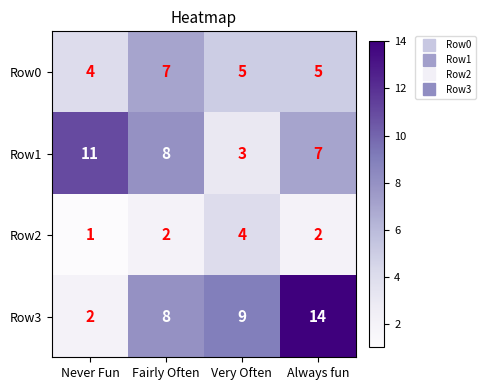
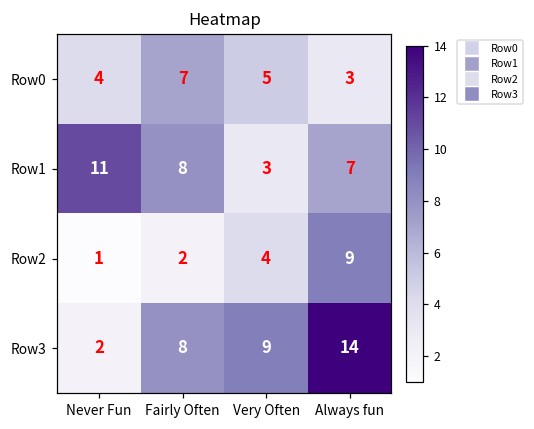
  {
    "Row0": {
      "Never Fun": 4,
      "Fairly Often": 7,
      "Very Often": 5,
-     "Always fun": 5
+     "Always fun": 3
    },
    "Row1": {
      "Never Fun": 11,
      "Fairly Often": 8,
      "Very Often": 3,
      "Always fun": 7
    },
    "Row2": {
      "Never Fun": 1,
      "Fairly Often": 2,
      "Very Often": 4,
-     "Always fun": 2
+     "Always fun": 9
    },
    "Row3": {
      "Never Fun": 2,
      "Fairly Often": 8,
      "Very Often": 9,
      "Always fun": 14
    }
  }
